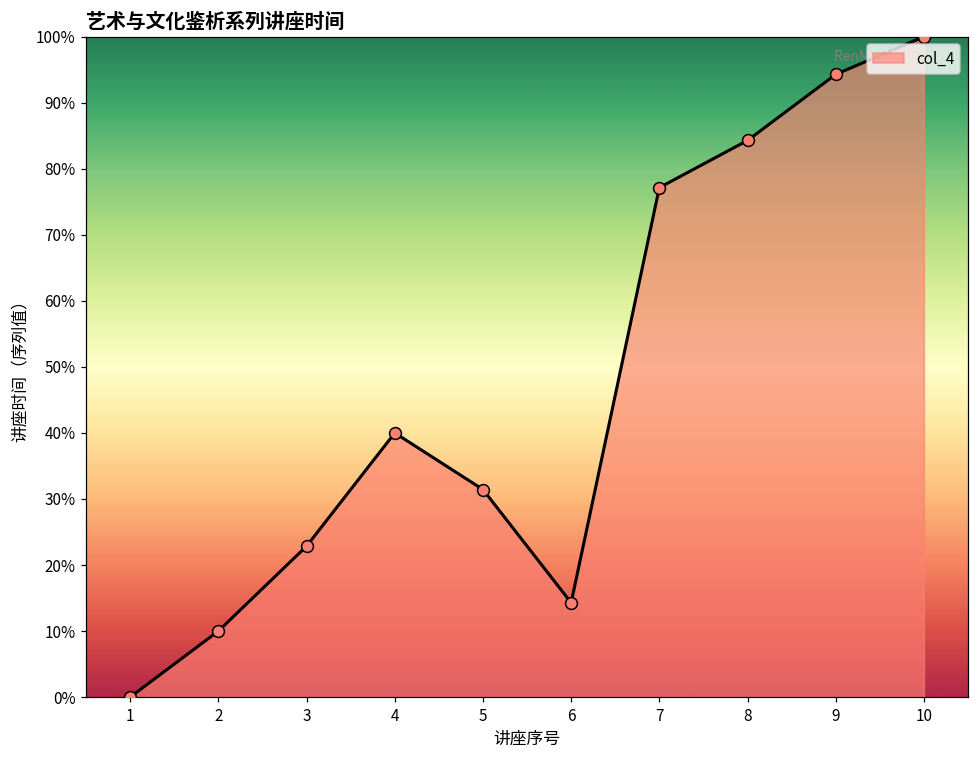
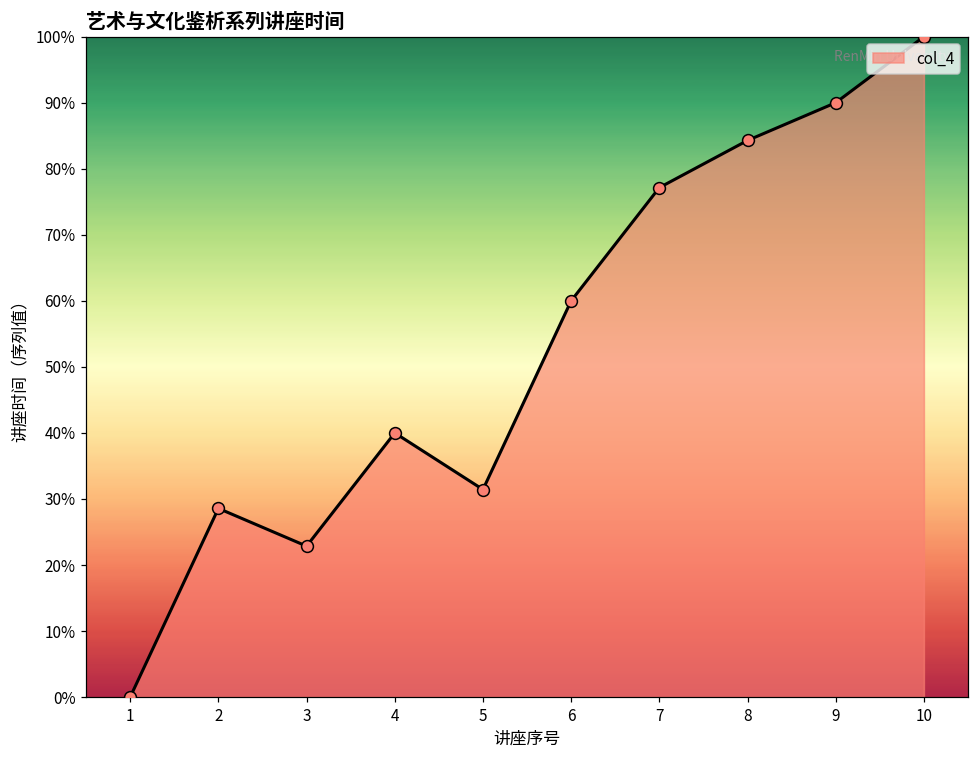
  {
    "1": "0%",
-   "2": "10%",
+   "2": "29%",
    "3": "23%",
    "4": "40%",
    "5": "31%",
-   "6": "14%",
+   "6": "60%",
    "7": "77%",
    "8": "84%",
-   "9": "94%",
+   "9": "90%",
    "10": "100%"
  }
